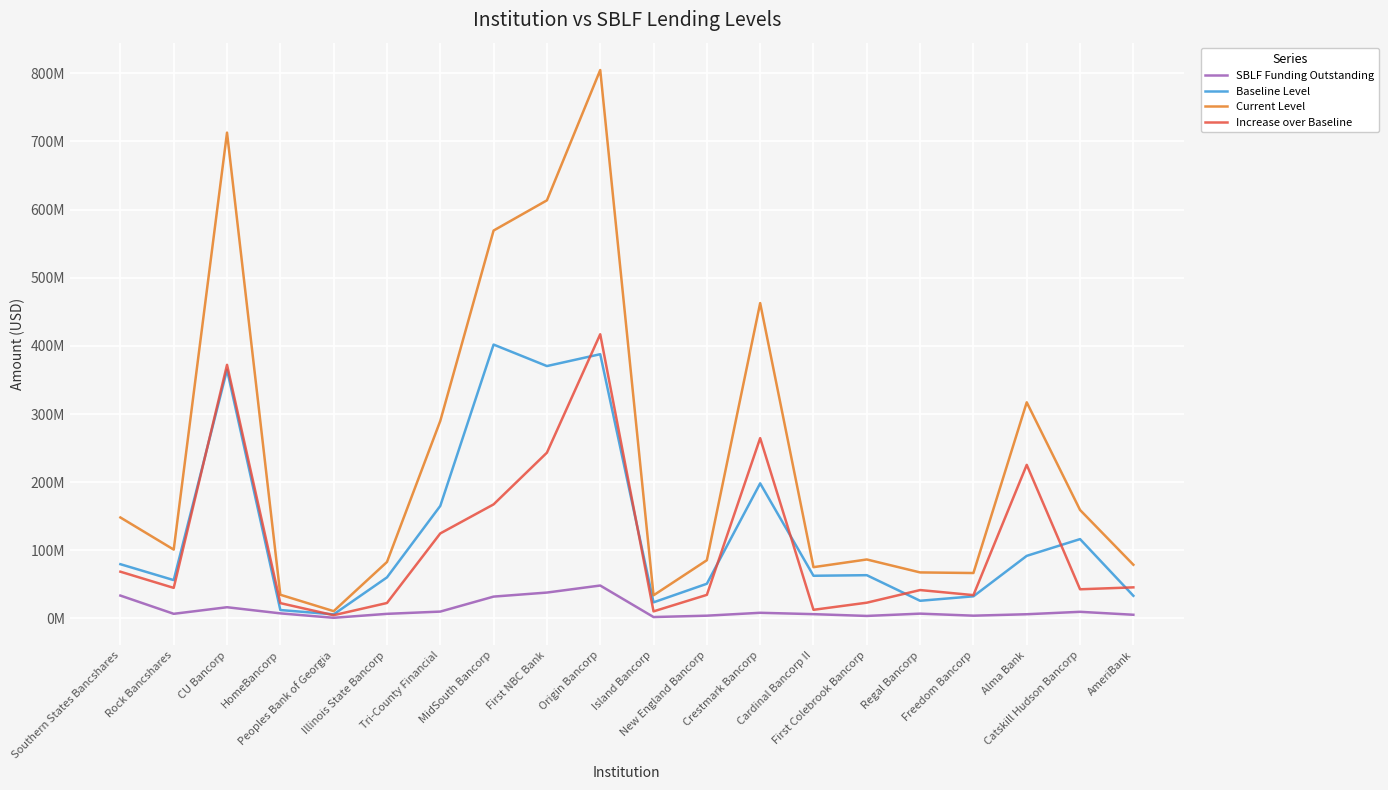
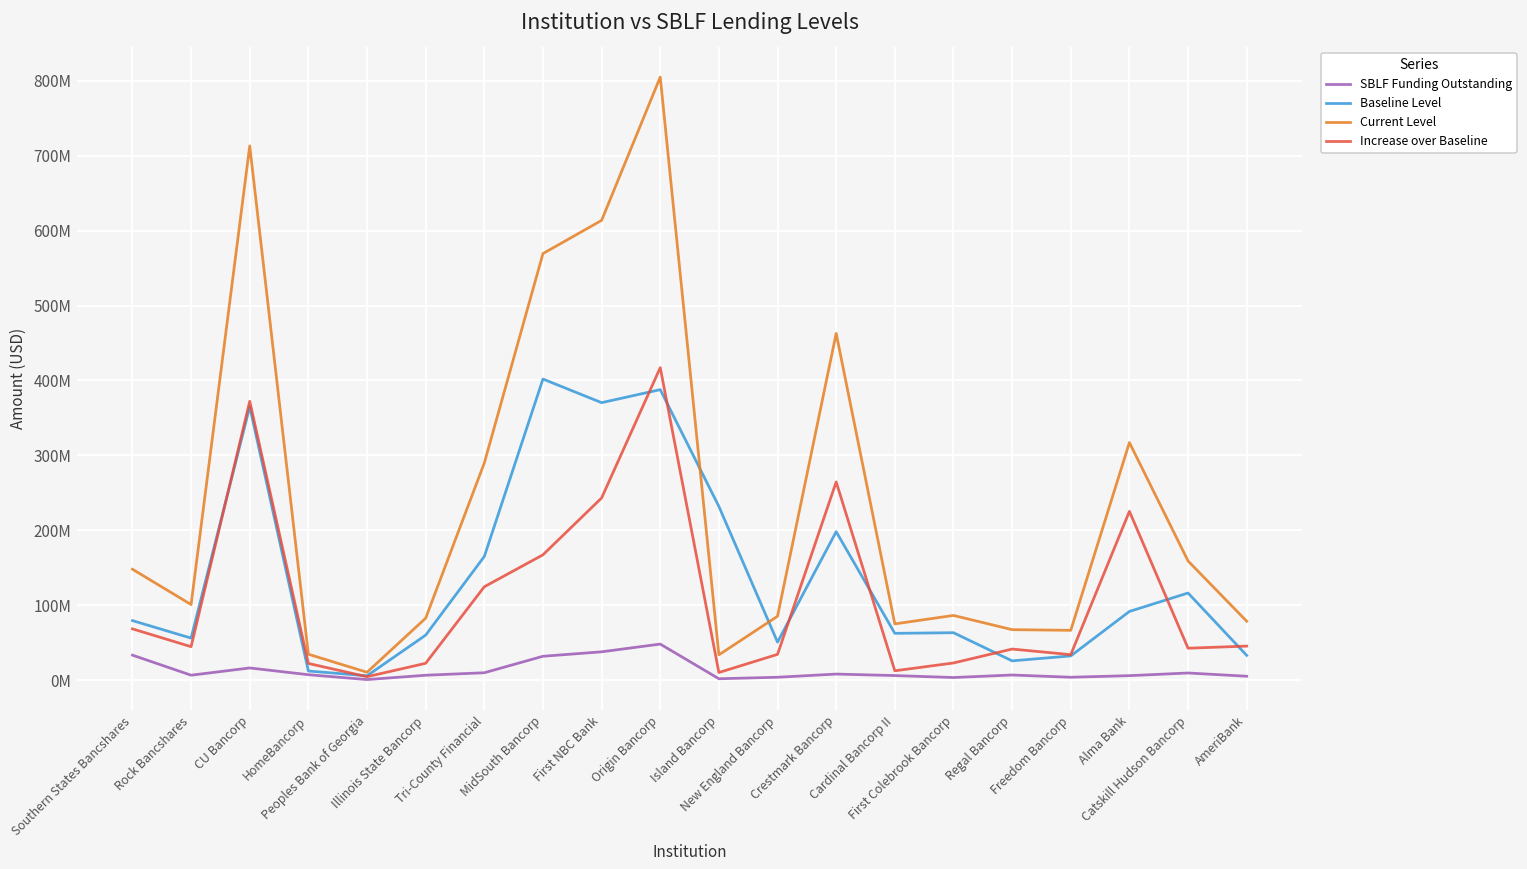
  {
    "SBLF Funding Outstanding": {
      "Southern States Bancshares": 30000000,
      "Rock Bancshares": 10000000,
      "CU Bancorp": 20000000,
      "HomeBancorp": 10000000,
      "Peoples Bank of Georgia": 0,
      "Illinois State Bancorp": 10000000,
      "Tri-County Financial": 10000000,
      "MidSouth Bancorp": 30000000,
      "First NBC Bank": 40000000,
      "Origin Bancorp": 50000000,
      "Island Bancorp": 0,
      "New England Bancorp": 0,
      "Crestmark Bancorp": 10000000,
      "Cardinal Bancorp II": 10000000,
      "First Colebrook Bancorp": 0,
      "Regal Bancorp": 10000000,
      "Freedom Bancorp": 0,
      "Alma Bank": 10000000,
      "Catskill Hudson Bancorp": 10000000,
      "AmeriBank": 10000000
    },
    "Baseline Level": {
      "Southern States Bancshares": 80000000,
      "Rock Bancshares": 60000000,
      "CU Bancorp": 370000000,
      "HomeBancorp": 10000000,
      "Illinois State Bancorp": 60000000,
      "Tri-County Financial": 170000000,
      "MidSouth Bancorp": 400000000,
      "First NBC Bank": 370000000,
      "Origin Bancorp": 390000000,
-     "Island Bancorp": 20000000,
+     "Island Bancorp": 230000000,
      "New England Bancorp": 50000000,
      "Crestmark Bancorp": 200000000,
      "Cardinal Bancorp II": 60000000,
      "First Colebrook Bancorp": 60000000,
      "Regal Bancorp": 30000000,
      "Alma Bank": 90000000,
      "Catskill Hudson Bancorp": 120000000,
      "AmeriBank": 30000000
    }
  }
